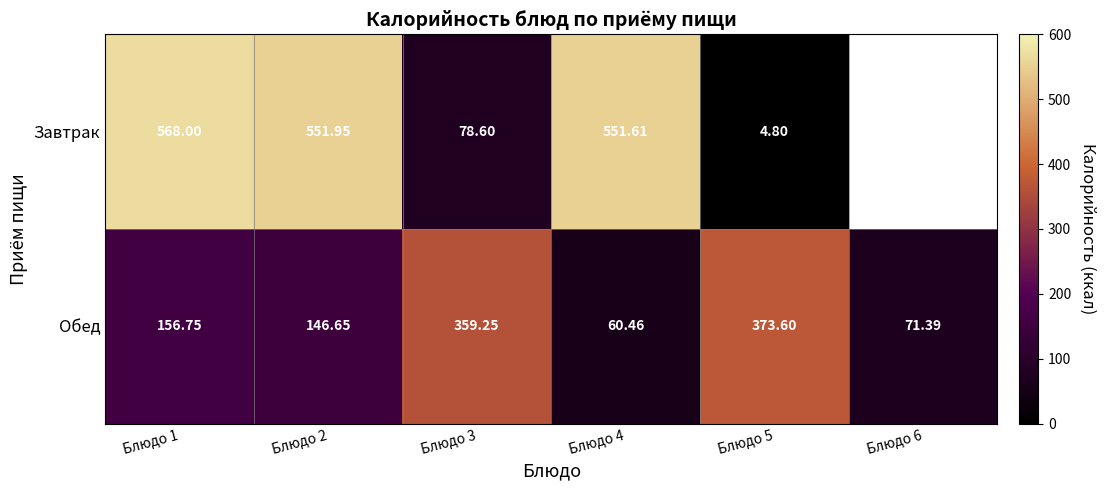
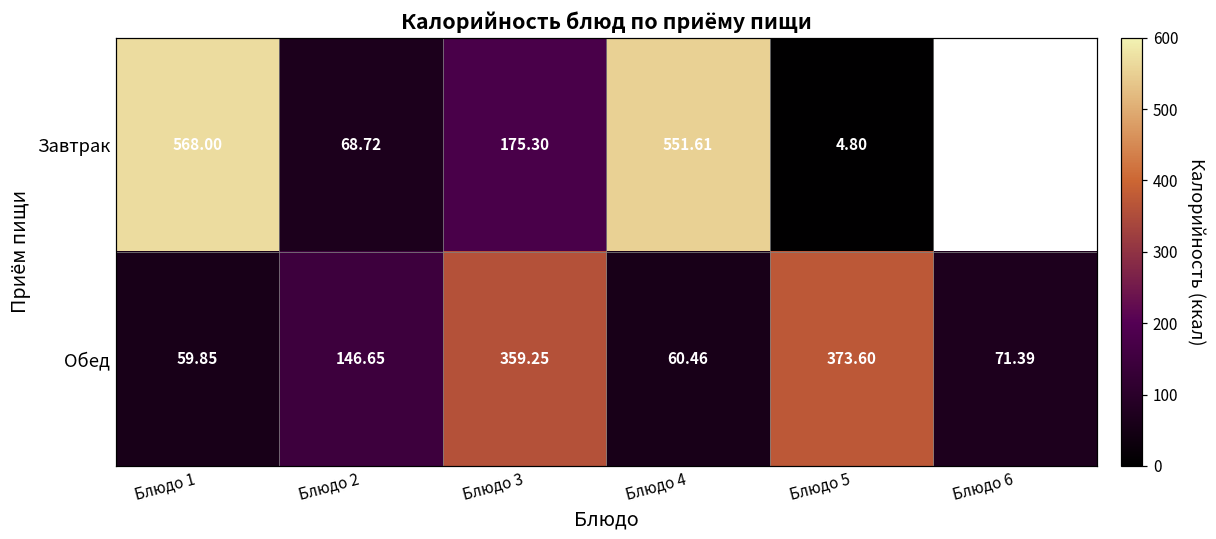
  {
    "Завтрак": {
      "Блюдо 1": 568.00,
-     "Блюдо 2": 551.95,
-     "Блюдо 3": 78.60,
+     "Блюдо 2": 68.72,
+     "Блюдо 3": 175.30,
      "Блюдо 4": 551.61,
      "Блюдо 5": 4.80
    },
    "Обед": {
-     "Блюдо 1": 156.75,
+     "Блюдо 1": 59.85,
      "Блюдо 2": 146.65,
      "Блюдо 3": 359.25,
      "Блюдо 4": 60.46,
      "Блюдо 5": 373.60,
      "Блюдо 6": 71.39
    }
  }
